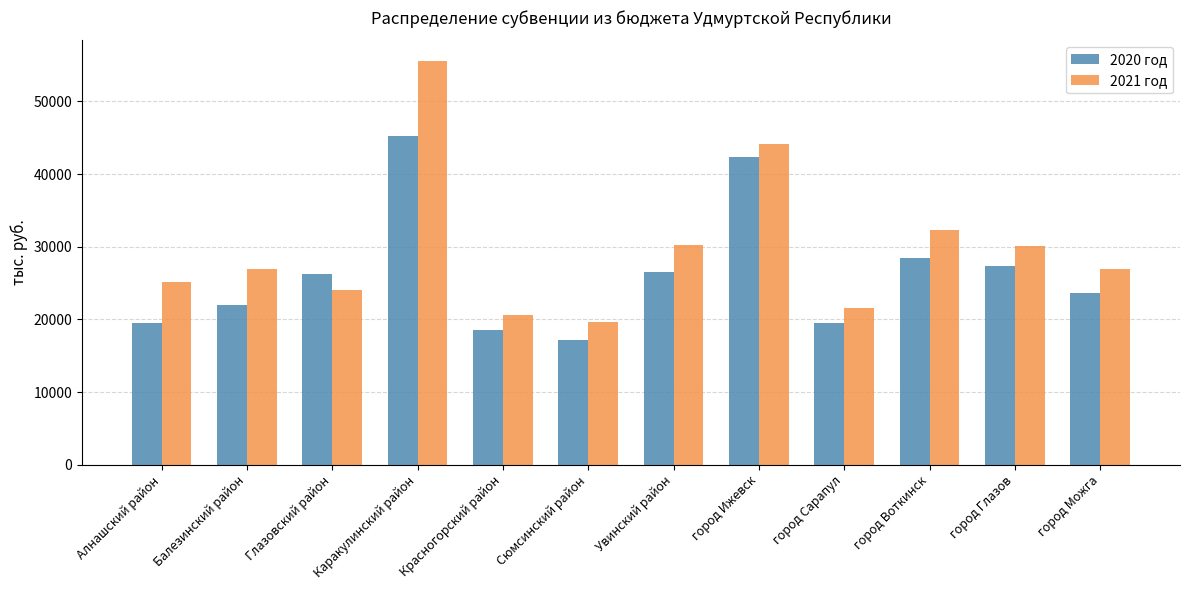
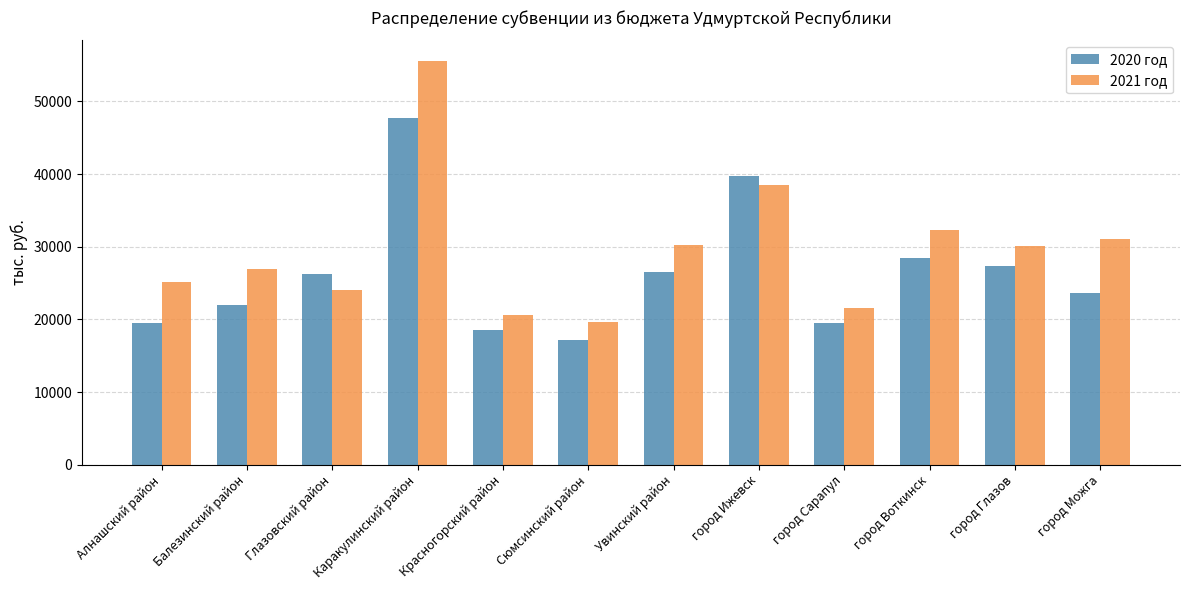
  {
    "2020 год": {
      "Алнашский район": 19000,
      "Балезинский район": 22000,
      "Глазовский район": 26000,
-     "Каракулинский район": 45000,
+     "Каракулинский район": 48000,
      "Красногорский район": 19000,
      "Сюмсинский район": 17000,
      "Увинский район": 26000,
-     "город Ижевск": 42000,
+     "город Ижевск": 40000,
      "город Сарапул": 19000,
      "город Воткинск": 28000,
      "город Глазов": 27000,
      "город Можга": 24000
    },
    "2021 год": {
      "Алнашский район": 25000,
      "Балезинский район": 27000,
      "Глазовский район": 24000,
      "Каракулинский район": 56000,
      "Красногорский район": 21000,
      "Сюмсинский район": 20000,
      "Увинский район": 30000,
-     "город Ижевск": 44000,
+     "город Ижевск": 39000,
      "город Сарапул": 22000,
      "город Воткинск": 32000,
      "город Глазов": 30000,
-     "город Можга": 27000
+     "город Можга": 31000
    }
  }
